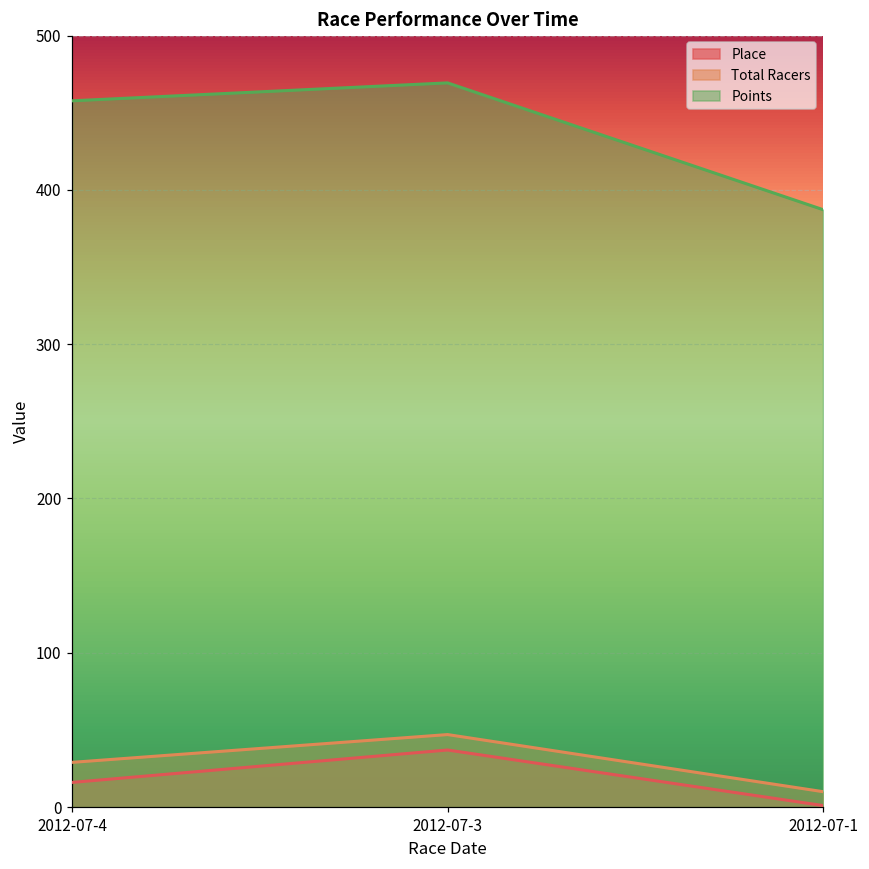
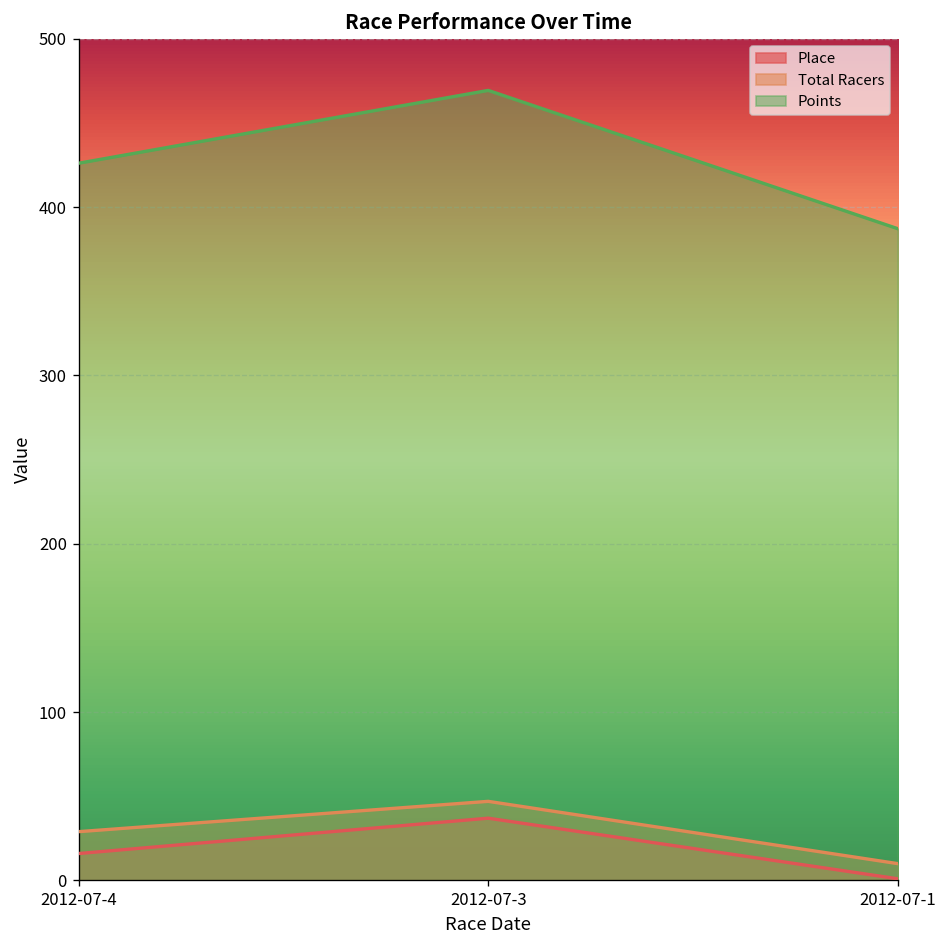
  {
    "Points": {
-     "2012-07-4": 458,
+     "2012-07-4": 426,
      "2012-07-3": 469,
      "2012-07-1": 387
    }
  }
